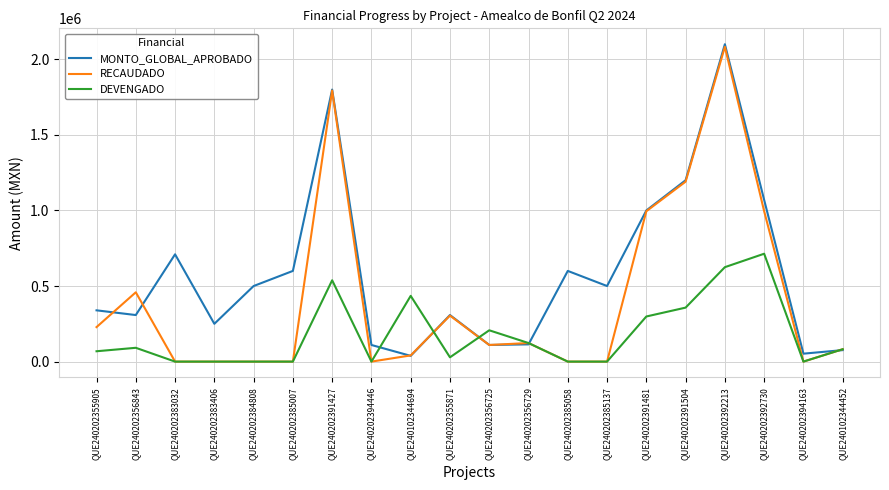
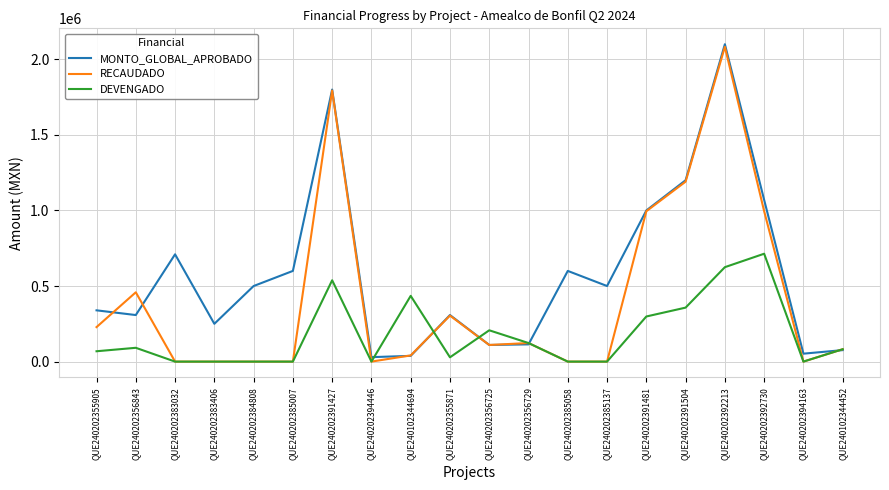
  {
    "MONTO_GLOBAL_APROBADO": {
      "QUE240202355905": 340000,
      "QUE240202356843": 310000,
      "QUE240202383032": 710000,
      "QUE240202383406": 250000,
      "QUE240202384808": 500000,
      "QUE240202385007": 600000,
-     "QUE240202394446": 110000,
+     "QUE240202394446": 30000,
      "QUE240202385058": 600000,
      "QUE240202385137": 500000,
      "QUE240202392213": 2100000,
      "QUE240202392730": 1070000,
      "QUE240202394163": 50000
    },
    "RECAUDADO": {
      "QUE240202355905": 230000,
      "QUE240202356843": 460000,
      "QUE240202392213": 2080000,
      "QUE240202392730": 990000
    },
    "DEVENGADO": {
      "QUE240202355905": 70000,
      "QUE240202356843": 90000,
      "QUE240202391427": 540000,
      "QUE240102344694": 430000,
      "QUE240202355871": 30000,
      "QUE240202356725": 210000,
      "QUE240202391481": 300000,
      "QUE240202391504": 360000,
      "QUE240202392213": 620000,
      "QUE240202392730": 710000
    }
  }
